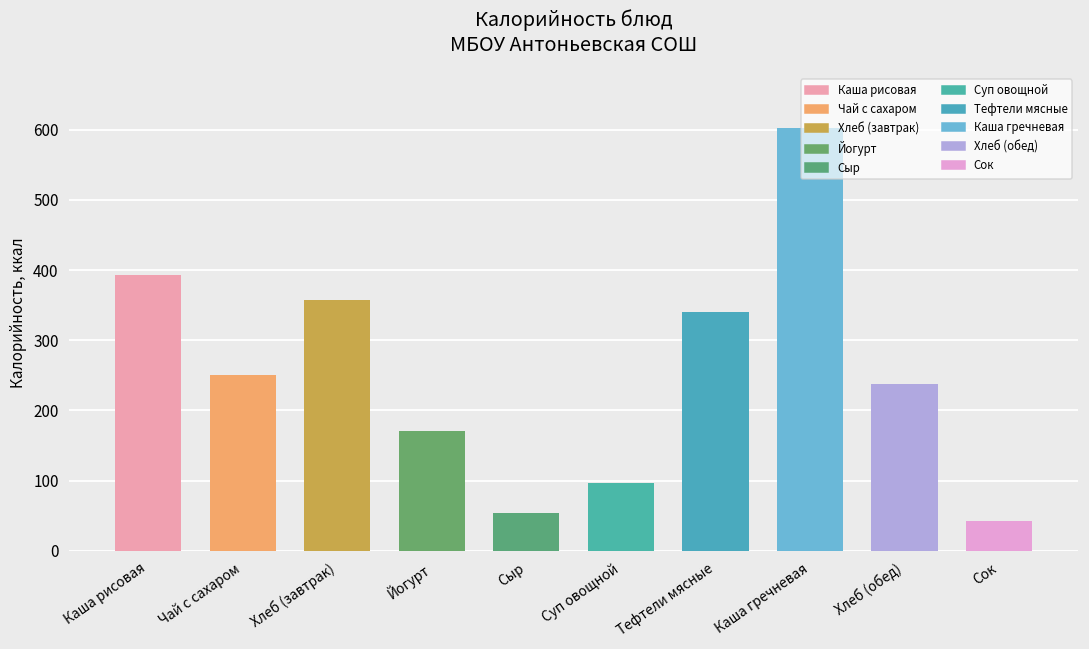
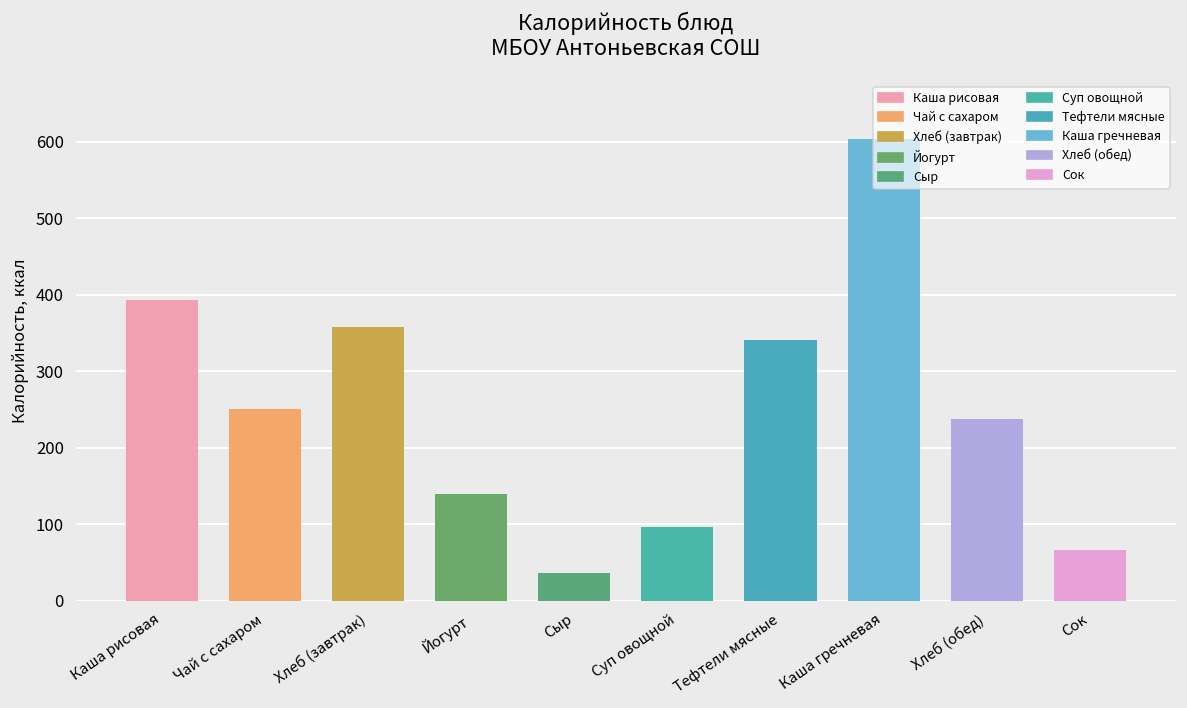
  {
    "Каша рисовая": 390,
    "Чай с сахаром": 250,
    "Хлеб (завтрак)": 360,
-   "Йогурт": 170,
-   "Сыр": 50,
+   "Йогурт": 140,
+   "Сыр": 40,
    "Суп овощной": 100,
    "Тефтели мясные": 340,
    "Хлеб (обед)": 240,
-   "Сок": 40
+   "Сок": 70
  }
